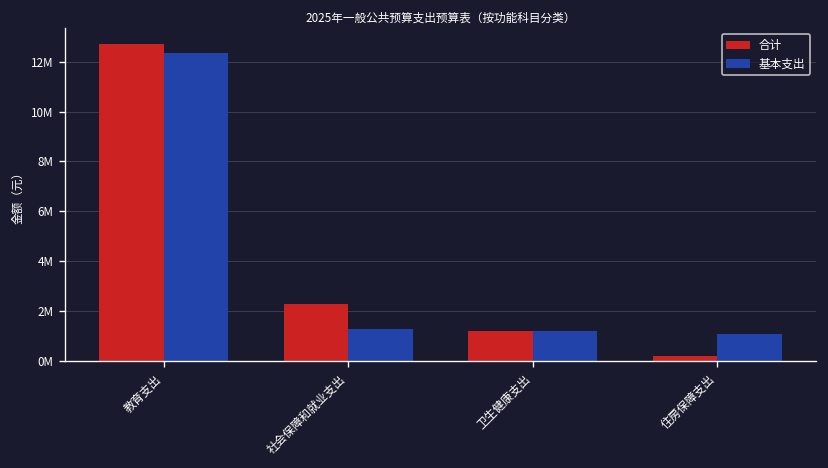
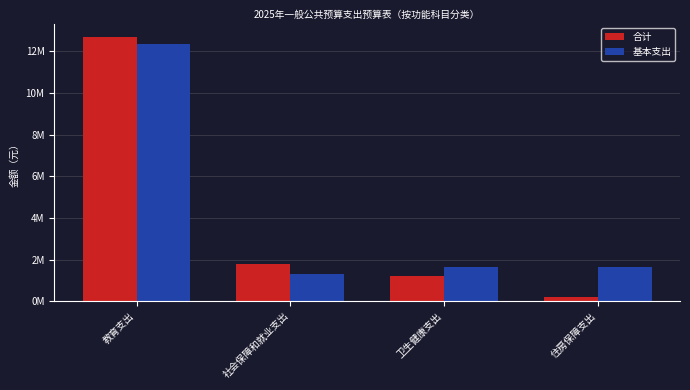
  {
    "合计": {
      "教育支出": 12700000,
-     "社会保障和就业支出": 2300000,
+     "社会保障和就业支出": 1800000,
      "卫生健康支出": 1200000,
      "住房保障支出": 200000
    },
    "基本支出": {
      "教育支出": 12300000,
      "社会保障和就业支出": 1300000,
-     "卫生健康支出": 1200000,
-     "住房保障支出": 1100000
+     "卫生健康支出": 1600000,
+     "住房保障支出": 1600000
    }
  }
